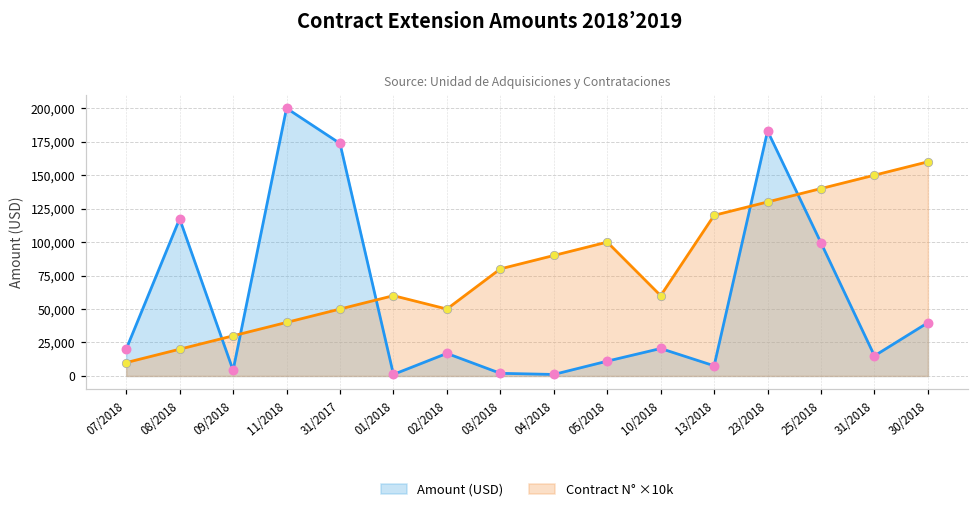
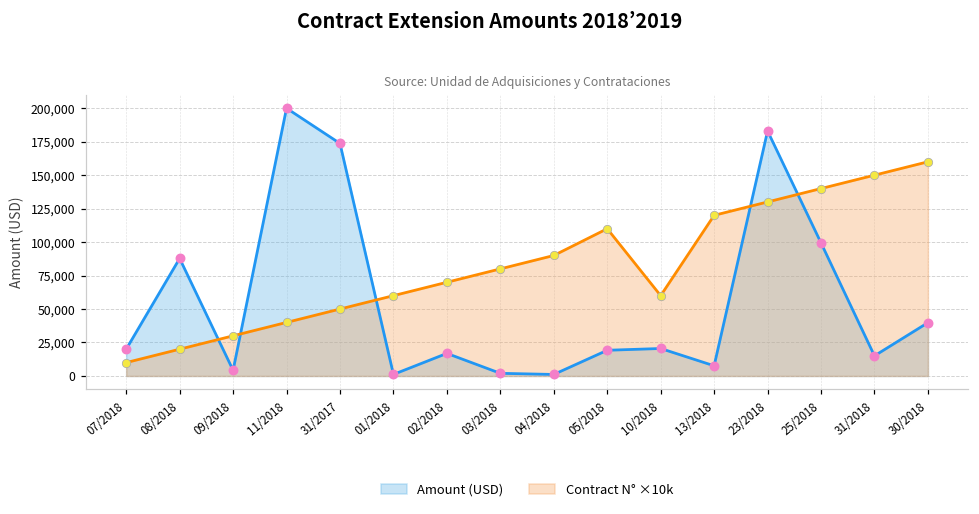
  {
    "Amount (USD)": {
      "07/2018": "20,000",
-     "08/2018": "117,000",
+     "08/2018": "88,000",
      "09/2018": "4,000",
      "11/2018": "200,000",
      "31/2017": "174,000",
      "01/2018": "1,000",
      "02/2018": "17,000",
      "03/2018": "2,000",
      "04/2018": "1,000",
-     "05/2018": "11,000",
+     "05/2018": "19,000",
      "10/2018": "21,000",
      "13/2018": "8,000",
      "23/2018": "183,000",
      "25/2018": "99,000",
      "31/2018": "15,000",
      "30/2018": "40,000"
    },
    "Contract N° ×10k": {
      "07/2018": "10,000",
      "08/2018": "20,000",
      "09/2018": "30,000",
      "11/2018": "40,000",
      "31/2017": "50,000",
      "01/2018": "60,000",
-     "02/2018": "50,000",
+     "02/2018": "70,000",
      "03/2018": "80,000",
      "04/2018": "90,000",
-     "05/2018": "100,000",
+     "05/2018": "110,000",
      "10/2018": "60,000",
      "13/2018": "120,000",
      "23/2018": "130,000",
      "25/2018": "140,000",
      "31/2018": "150,000",
      "30/2018": "160,000"
    }
  }
